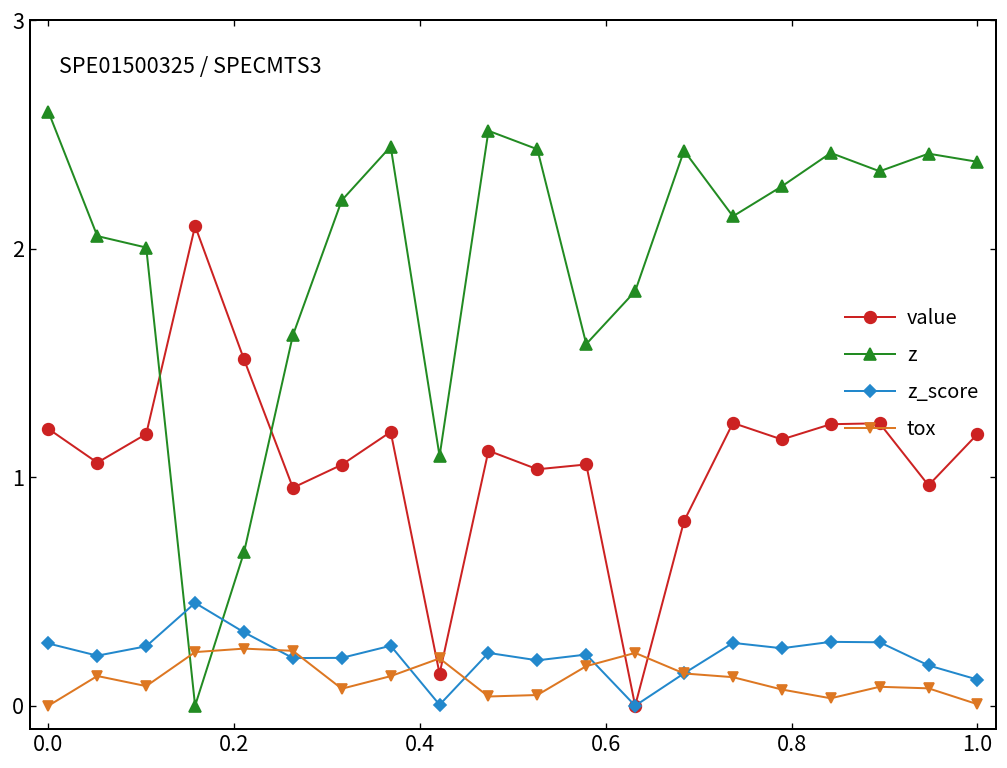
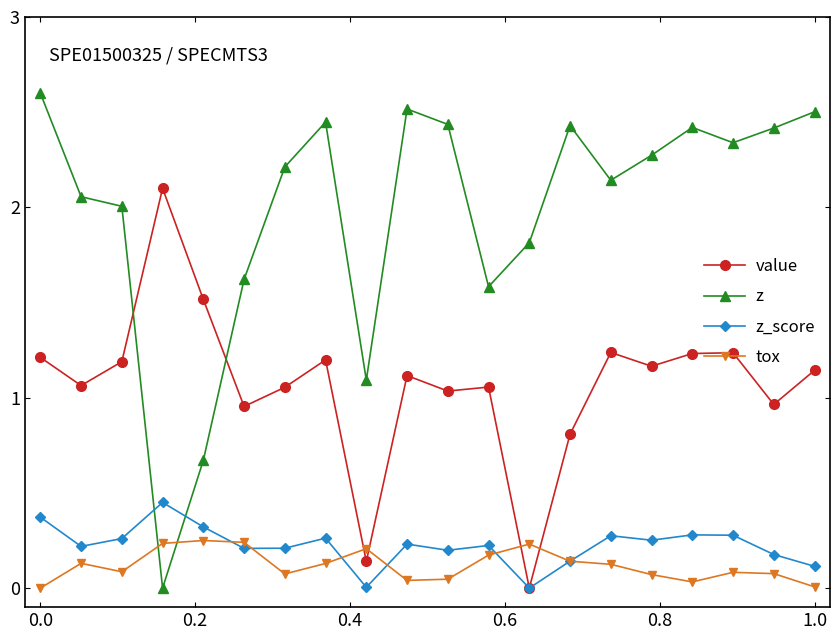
  {
    "value": {
      "0.0": 1.21,
-     "1.0": 1.19
+     "1.0": 1.14
    },
    "z": {
      "0.0": 2.60,
-     "1.0": 2.38
+     "1.0": 2.50
    },
    "z_score": {
-     "0.0": 0.27,
+     "0.0": 0.37,
      "1.0": 0.11
    },
    "tox": {
      "0.0": 0.00,
      "1.0": 0.01
    }
  }
